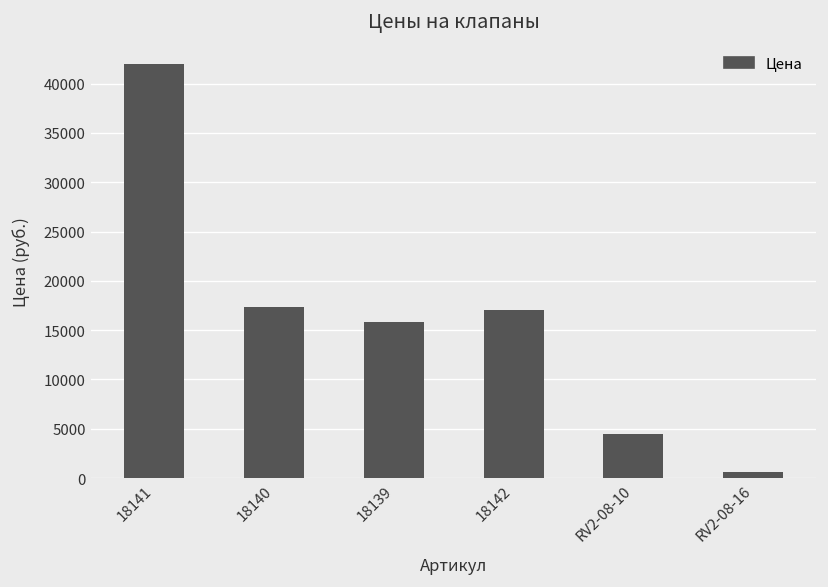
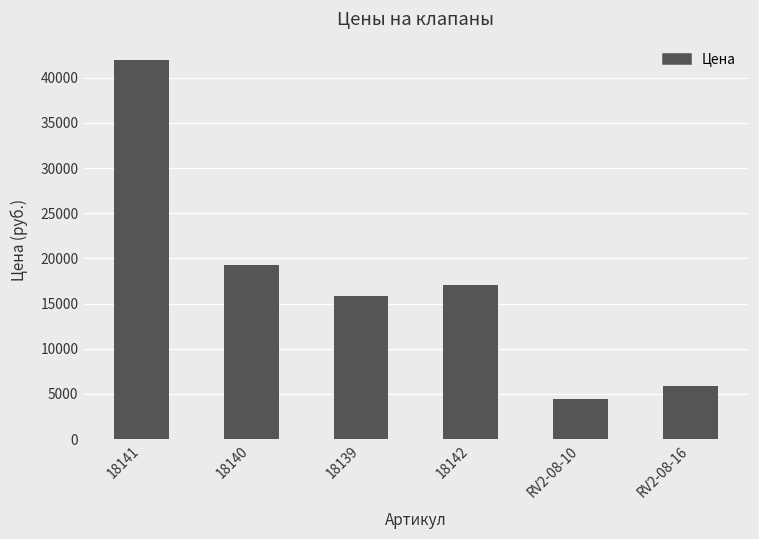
  {
    "18141": 42000,
-   "18140": 17000,
+   "18140": 19000,
    "18139": 16000,
    "18142": 17000,
    "RV2-08-10": 4000,
-   "RV2-08-16": 1000
+   "RV2-08-16": 6000
  }
